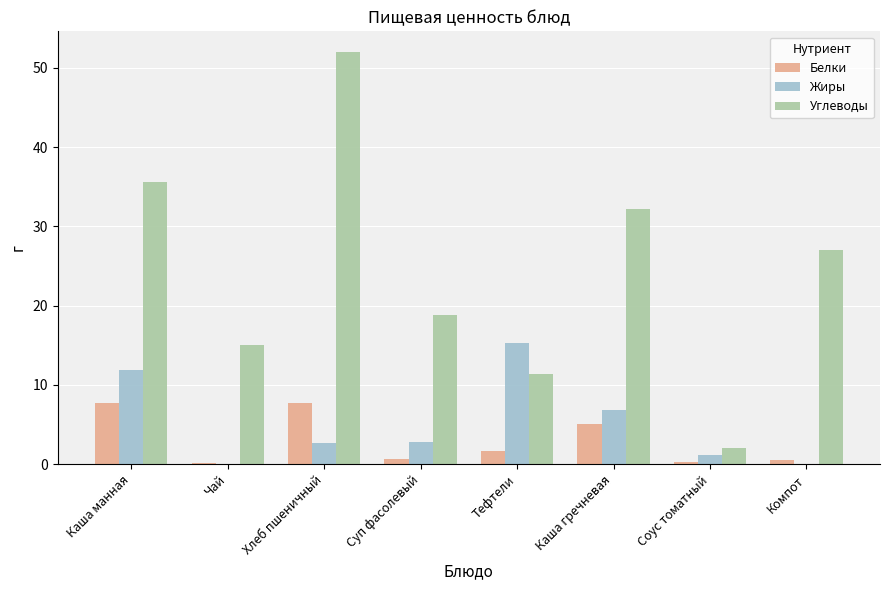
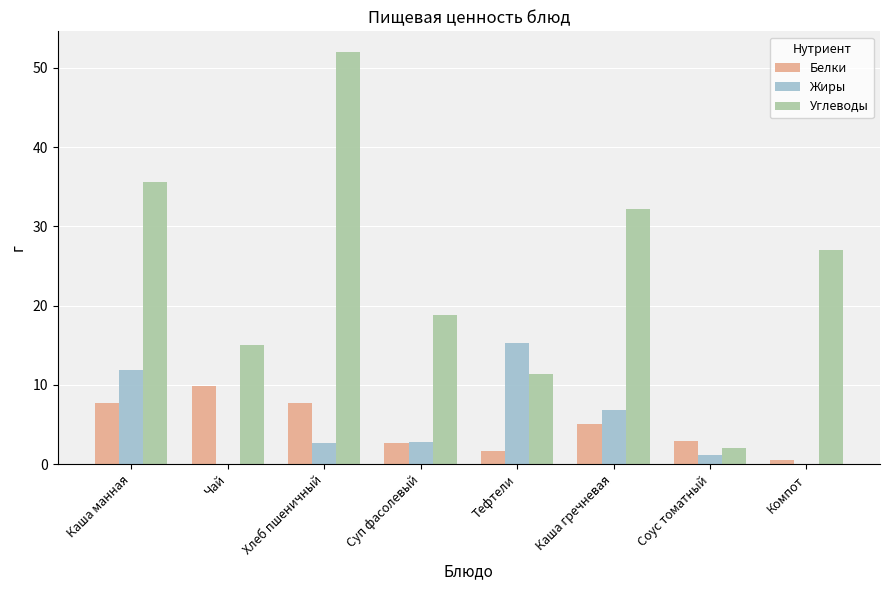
  {
    "Белки": {
      "Каша манная": 8,
-     "Чай": 0,
+     "Чай": 10,
      "Хлеб пшеничный": 8,
-     "Суп фасолевый": 1,
+     "Суп фасолевый": 3,
      "Тефтели": 2,
      "Каша гречневая": 5,
-     "Соус томатный": 0,
+     "Соус томатный": 3,
      "Компот": 1
    }
  }
